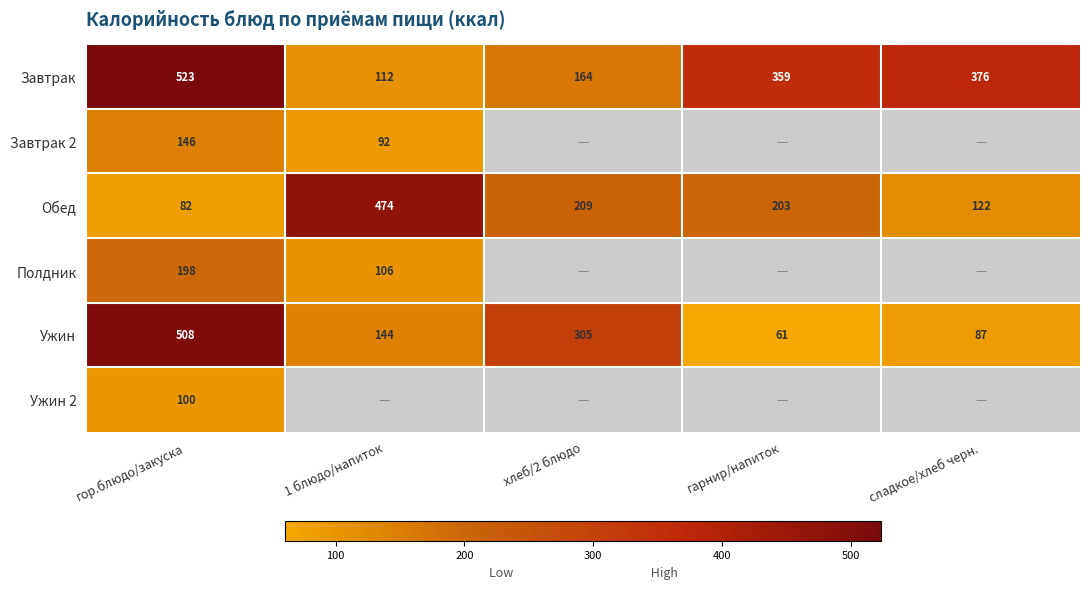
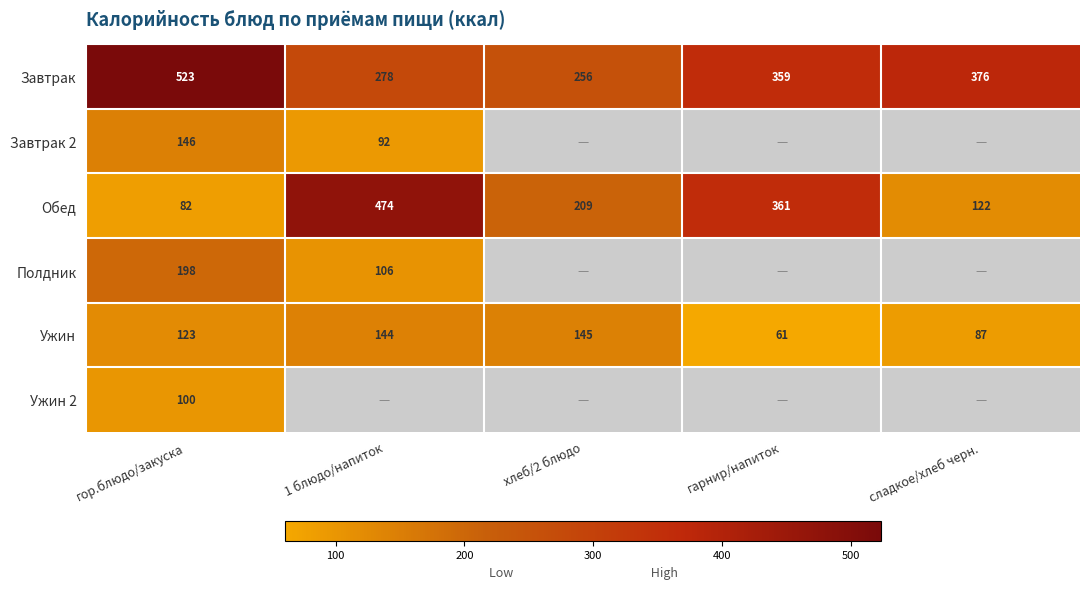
  {
    "Завтрак": {
      "гор.блюдо/закуска": 523,
-     "1 блюдо/напиток": 112,
-     "хлеб/2 блюдо": 164,
+     "1 блюдо/напиток": 278,
+     "хлеб/2 блюдо": 256,
      "гарнир/напиток": 359,
      "сладкое/хлеб черн.": 376
    },
    "Завтрак 2": {
      "гор.блюдо/закуска": 146,
      "1 блюдо/напиток": 92
    },
    "Обед": {
      "гор.блюдо/закуска": 82,
      "1 блюдо/напиток": 474,
      "хлеб/2 блюдо": 209,
-     "гарнир/напиток": 203,
+     "гарнир/напиток": 361,
      "сладкое/хлеб черн.": 122
    },
    "Полдник": {
      "гор.блюдо/закуска": 198,
      "1 блюдо/напиток": 106
    },
    "Ужин": {
-     "гор.блюдо/закуска": 508,
+     "гор.блюдо/закуска": 123,
      "1 блюдо/напиток": 144,
-     "хлеб/2 блюдо": 305,
+     "хлеб/2 блюдо": 145,
      "гарнир/напиток": 61,
      "сладкое/хлеб черн.": 87
    },
    "Ужин 2": {
      "гор.блюдо/закуска": 100
    }
  }
